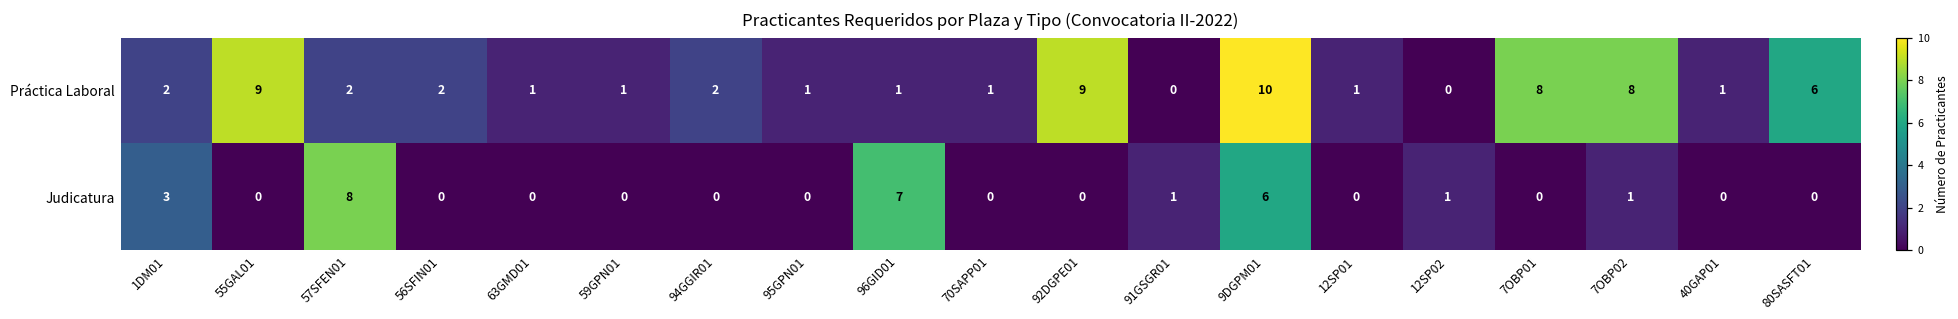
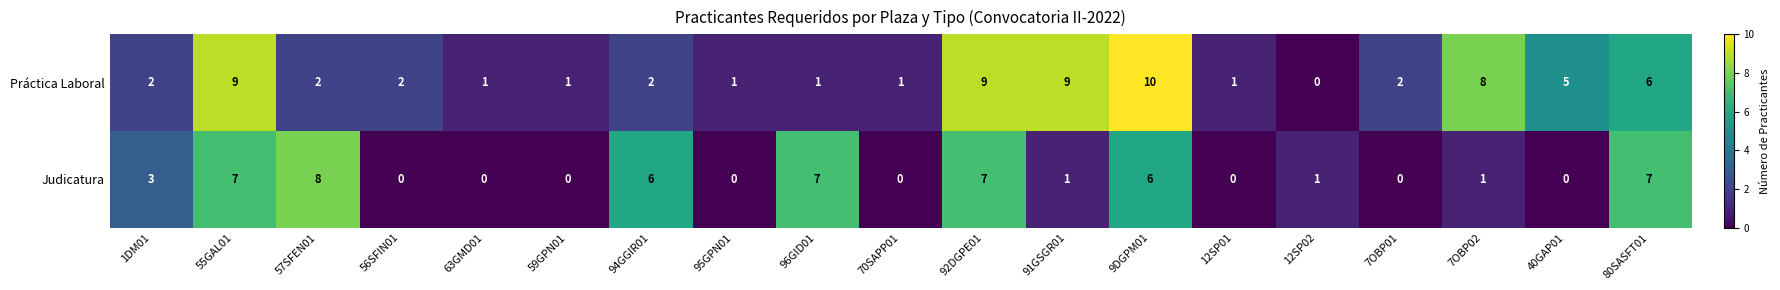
  {
    "Práctica Laboral": {
      "1DM01": 2,
      "55GAL01": 9,
      "57SFEN01": 2,
      "56SFIN01": 2,
      "63GMD01": 1,
      "59GPN01": 1,
      "94GGIR01": 2,
      "95GPN01": 1,
      "96GID01": 1,
      "70SAPP01": 1,
      "92DGPE01": 9,
-     "91GSGR01": 0,
+     "91GSGR01": 9,
      "9DGPM01": 10,
      "12SP01": 1,
      "12SP02": 0,
-     "7OBP01": 8,
+     "7OBP01": 2,
      "7OBP02": 8,
-     "40GAP01": 1,
+     "40GAP01": 5,
      "80SASFT01": 6
    },
    "Judicatura": {
      "1DM01": 3,
-     "55GAL01": 0,
+     "55GAL01": 7,
      "57SFEN01": 8,
      "56SFIN01": 0,
      "63GMD01": 0,
      "59GPN01": 0,
-     "94GGIR01": 0,
+     "94GGIR01": 6,
      "95GPN01": 0,
      "96GID01": 7,
      "70SAPP01": 0,
-     "92DGPE01": 0,
+     "92DGPE01": 7,
      "91GSGR01": 1,
      "9DGPM01": 6,
      "12SP01": 0,
      "12SP02": 1,
      "7OBP01": 0,
      "7OBP02": 1,
      "40GAP01": 0,
-     "80SASFT01": 0
+     "80SASFT01": 7
    }
  }
